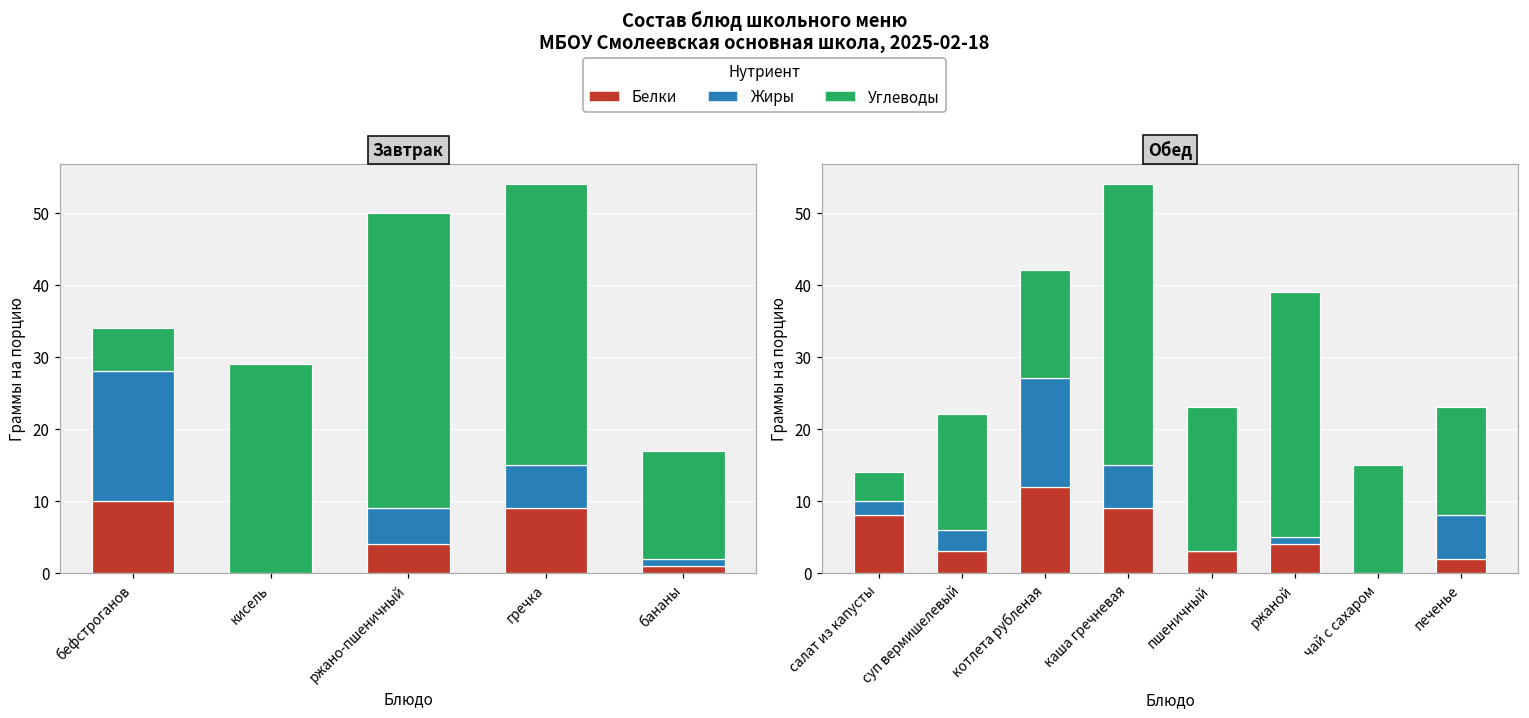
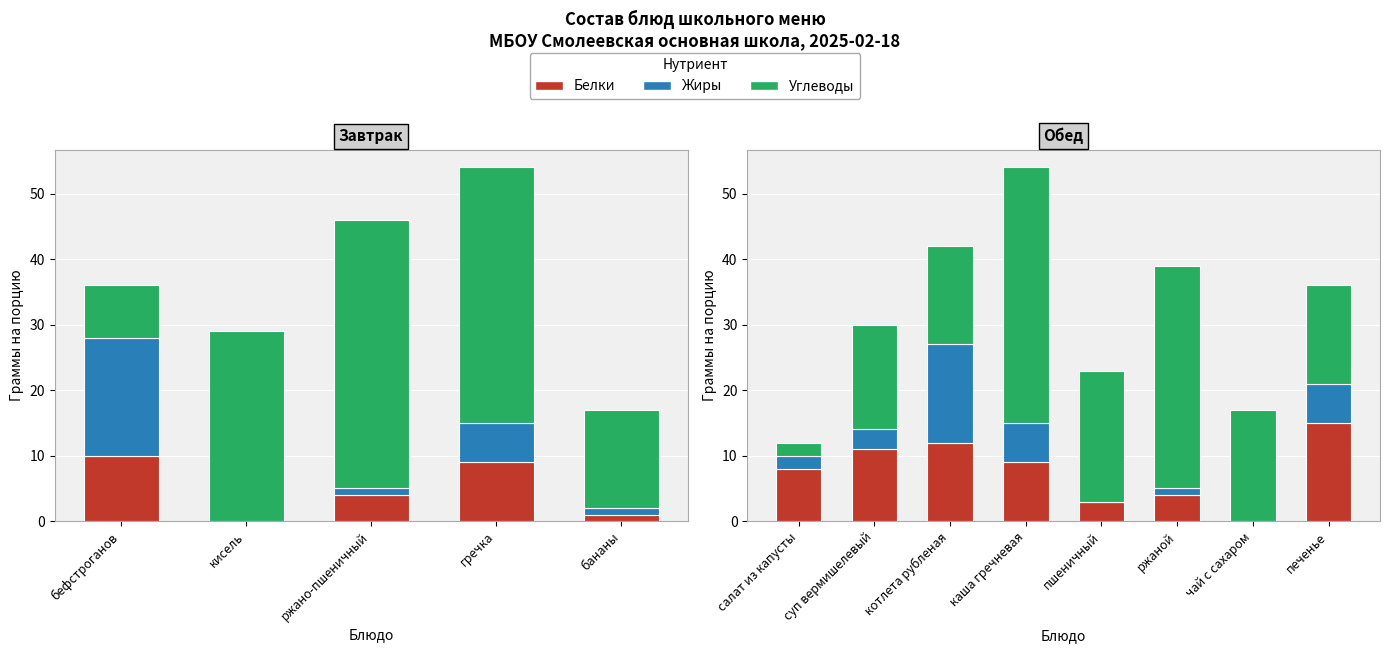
  {
    "Завтрак": {
      "Белки": {
        "бефстроганов": 10,
        "кисель": 0,
        "ржано-пшеничный": 4,
        "гречка": 9,
        "бананы": 1
      },
      "Жиры": {
        "бефстроганов": 18,
        "кисель": 0,
-       "ржано-пшеничный": 5,
+       "ржано-пшеничный": 1,
        "гречка": 6,
        "бананы": 1
      },
      "Углеводы": {
-       "бефстроганов": 6,
+       "бефстроганов": 8,
        "кисель": 29,
        "ржано-пшеничный": 41,
        "гречка": 39,
        "бананы": 15
      }
    },
    "Обед": {
      "Белки": {
        "салат из капусты": 8,
-       "суп вермишелевый": 3,
+       "суп вермишелевый": 11,
        "котлета рубленая": 12,
        "каша гречневая": 9,
        "пшеничный": 3,
        "ржаной": 4,
        "чай с сахаром": 0,
-       "печенье": 2
+       "печенье": 15
      },
      "Жиры": {
        "салат из капусты": 2,
        "суп вермишелевый": 3,
        "котлета рубленая": 15,
        "каша гречневая": 6,
        "пшеничный": 0,
        "ржаной": 1,
        "чай с сахаром": 0,
        "печенье": 6
      },
      "Углеводы": {
-       "салат из капусты": 4,
+       "салат из капусты": 2,
        "суп вермишелевый": 16,
        "котлета рубленая": 15,
        "каша гречневая": 39,
        "пшеничный": 20,
        "ржаной": 34,
-       "чай с сахаром": 15,
+       "чай с сахаром": 17,
        "печенье": 15
      }
    }
  }
